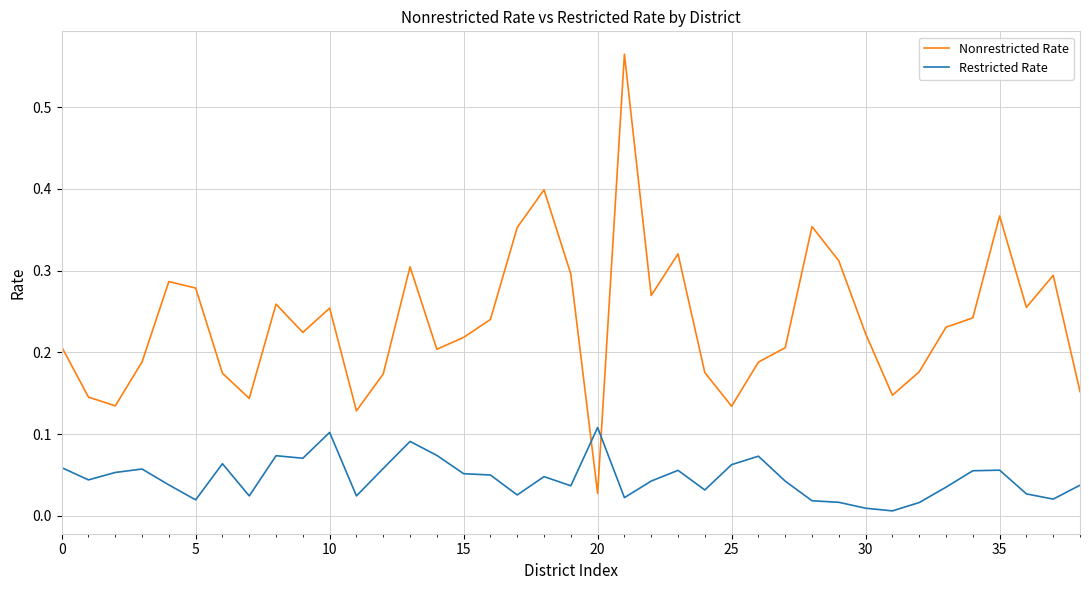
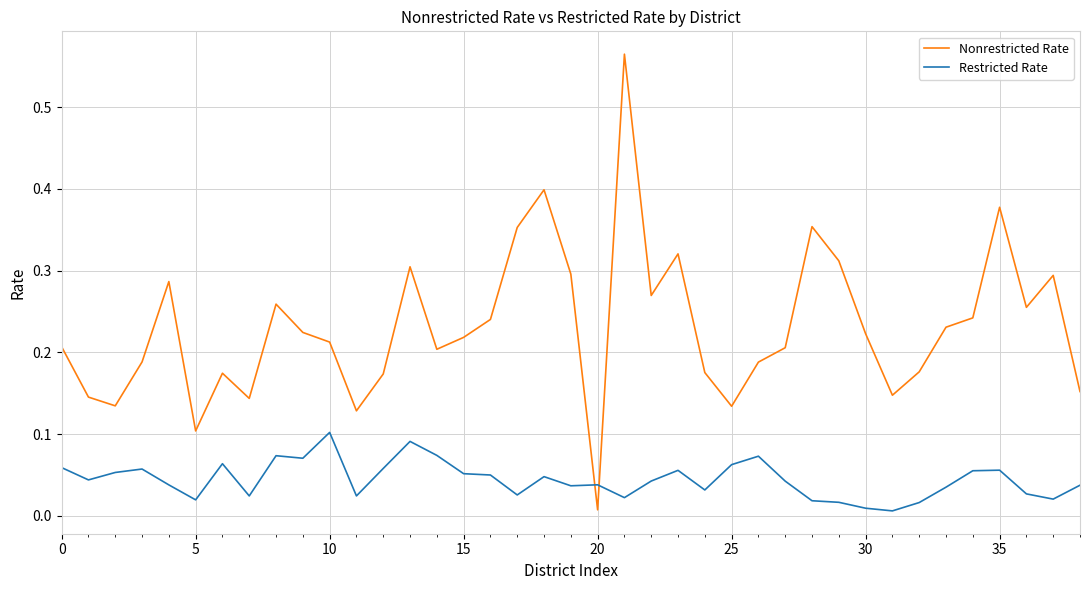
  {
    "Nonrestricted Rate": {
      "0": 0.21,
-     "5": 0.28,
-     "10": 0.25,
+     "5": 0.10,
+     "10": 0.21,
      "15": 0.22,
-     "20": 0.03,
+     "20": 0.01,
      "25": 0.13,
      "30": 0.22,
-     "35": 0.37
+     "35": 0.38
    },
    "Restricted Rate": {
      "0": 0.06,
      "5": 0.02,
      "10": 0.10,
      "15": 0.05,
-     "20": 0.11,
+     "20": 0.04,
      "25": 0.06,
      "30": 0.01,
      "35": 0.06
    }
  }
